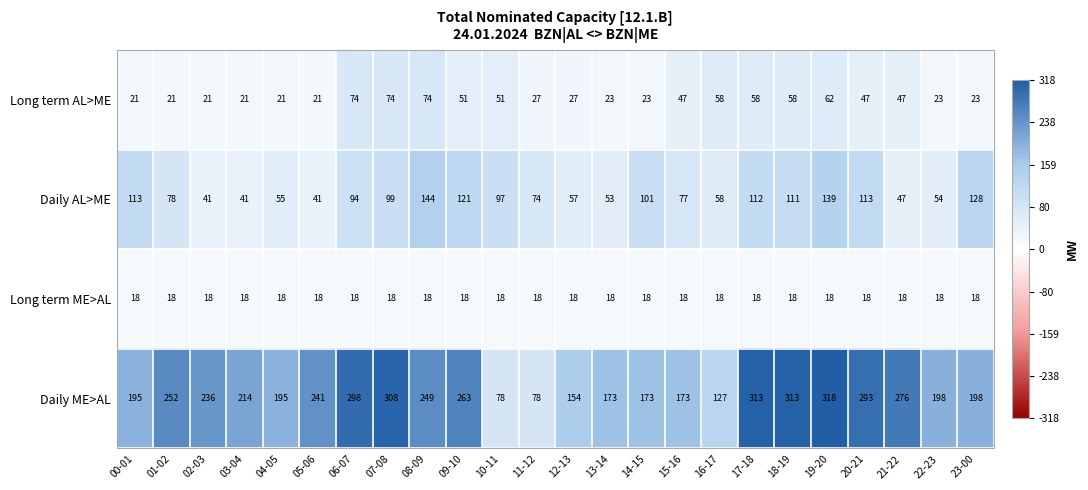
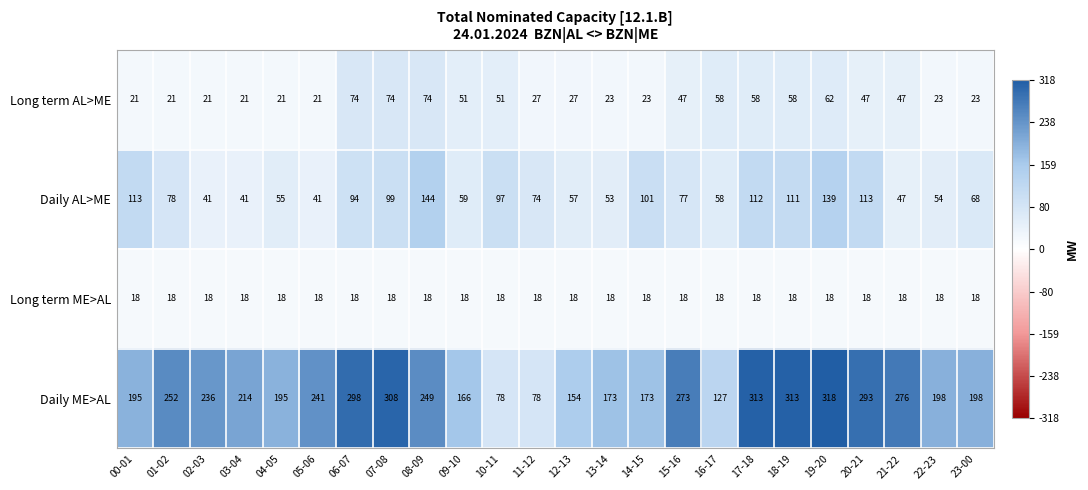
  {
    "Long term AL>ME": {
      "00-01": 21,
      "01-02": 21,
      "02-03": 21,
      "03-04": 21,
      "04-05": 21,
      "05-06": 21,
      "06-07": 74,
      "07-08": 74,
      "08-09": 74,
      "09-10": 51,
      "10-11": 51,
      "11-12": 27,
      "12-13": 27,
      "13-14": 23,
      "14-15": 23,
      "15-16": 47,
      "16-17": 58,
      "17-18": 58,
      "18-19": 58,
      "19-20": 62,
      "20-21": 47,
      "21-22": 47,
      "22-23": 23,
      "23-00": 23
    },
    "Daily AL>ME": {
      "00-01": 113,
      "01-02": 78,
      "02-03": 41,
      "03-04": 41,
      "04-05": 55,
      "05-06": 41,
      "06-07": 94,
      "07-08": 99,
      "08-09": 144,
-     "09-10": 121,
+     "09-10": 59,
      "10-11": 97,
      "11-12": 74,
      "12-13": 57,
      "13-14": 53,
      "14-15": 101,
      "15-16": 77,
      "16-17": 58,
      "17-18": 112,
      "18-19": 111,
      "19-20": 139,
      "20-21": 113,
      "21-22": 47,
      "22-23": 54,
-     "23-00": 128
+     "23-00": 68
    },
    "Long term ME>AL": {
      "00-01": 18,
      "01-02": 18,
      "02-03": 18,
      "03-04": 18,
      "04-05": 18,
      "05-06": 18,
      "06-07": 18,
      "07-08": 18,
      "08-09": 18,
      "09-10": 18,
      "10-11": 18,
      "11-12": 18,
      "12-13": 18,
      "13-14": 18,
      "14-15": 18,
      "15-16": 18,
      "16-17": 18,
      "17-18": 18,
      "18-19": 18,
      "19-20": 18,
      "20-21": 18,
      "21-22": 18,
      "22-23": 18,
      "23-00": 18
    },
    "Daily ME>AL": {
      "00-01": 195,
      "01-02": 252,
      "02-03": 236,
      "03-04": 214,
      "04-05": 195,
      "05-06": 241,
      "06-07": 298,
      "07-08": 308,
      "08-09": 249,
-     "09-10": 263,
+     "09-10": 166,
      "10-11": 78,
      "11-12": 78,
      "12-13": 154,
      "13-14": 173,
      "14-15": 173,
-     "15-16": 173,
+     "15-16": 273,
      "16-17": 127,
      "17-18": 313,
      "18-19": 313,
      "19-20": 318,
      "20-21": 293,
      "21-22": 276,
      "22-23": 198,
      "23-00": 198
    }
  }
